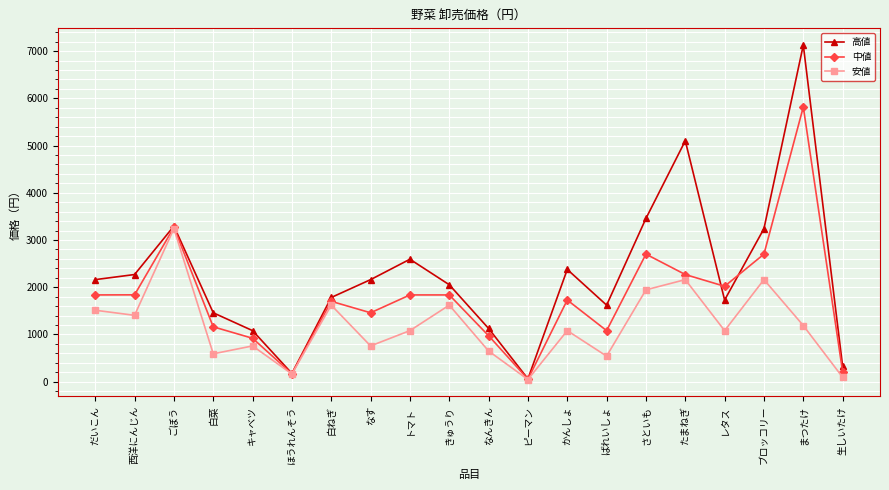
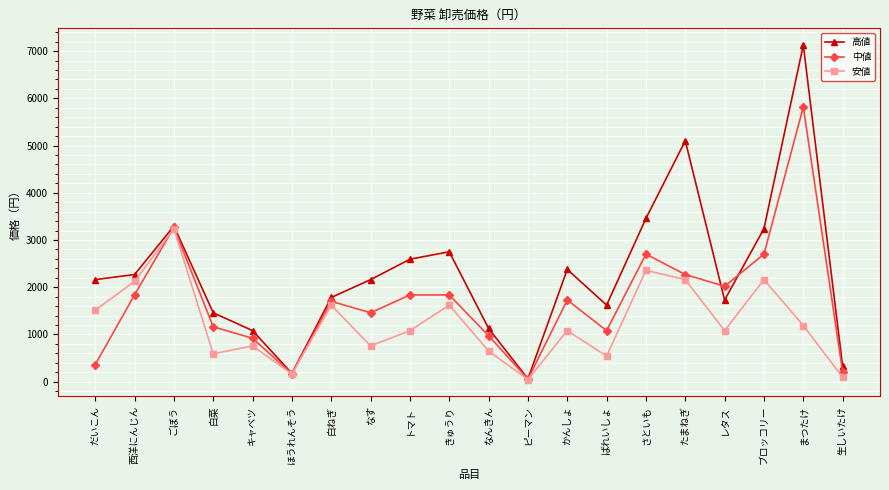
  {
    "高値": {
      "だいこん": 2200,
      "西洋にんじん": 2300,
      "白菜": 1500,
      "キャベツ": 1100,
      "白ねぎ": 1800,
      "なす": 2200,
      "トマト": 2600,
-     "きゅうり": 2100,
+     "きゅうり": 2800,
      "なんきん": 1100,
      "かんしょ": 2400,
      "ばれいしょ": 1600,
      "さといも": 3500,
      "たまねぎ": 5100,
      "レタス": 1700,
      "ブロッコリー": 3200,
      "まつたけ": 7100,
      "生しいたけ": 300
    },
    "中値": {
-     "だいこん": 1800,
+     "だいこん": 400,
      "西洋にんじん": 1800,
      "白菜": 1200,
      "キャベツ": 900,
      "白ねぎ": 1700,
      "なす": 1500,
      "トマト": 1800,
      "きゅうり": 1800,
      "なんきん": 1000,
      "かんしょ": 1700,
      "ばれいしょ": 1100,
      "さといも": 2700,
      "たまねぎ": 2300,
      "レタス": 2000,
      "ブロッコリー": 2700,
      "まつたけ": 5800,
      "生しいたけ": 200
    },
    "安値": {
      "だいこん": 1500,
-     "西洋にんじん": 1400,
+     "西洋にんじん": 2100,
      "白菜": 600,
      "キャベツ": 800,
      "白ねぎ": 1600,
      "なす": 800,
      "トマト": 1100,
      "きゅうり": 1600,
      "なんきん": 600,
      "かんしょ": 1100,
      "ばれいしょ": 500,
-     "さといも": 1900,
+     "さといも": 2400,
      "たまねぎ": 2200,
      "レタス": 1100,
      "ブロッコリー": 2200,
      "まつたけ": 1200,
      "生しいたけ": 100
    }
  }
